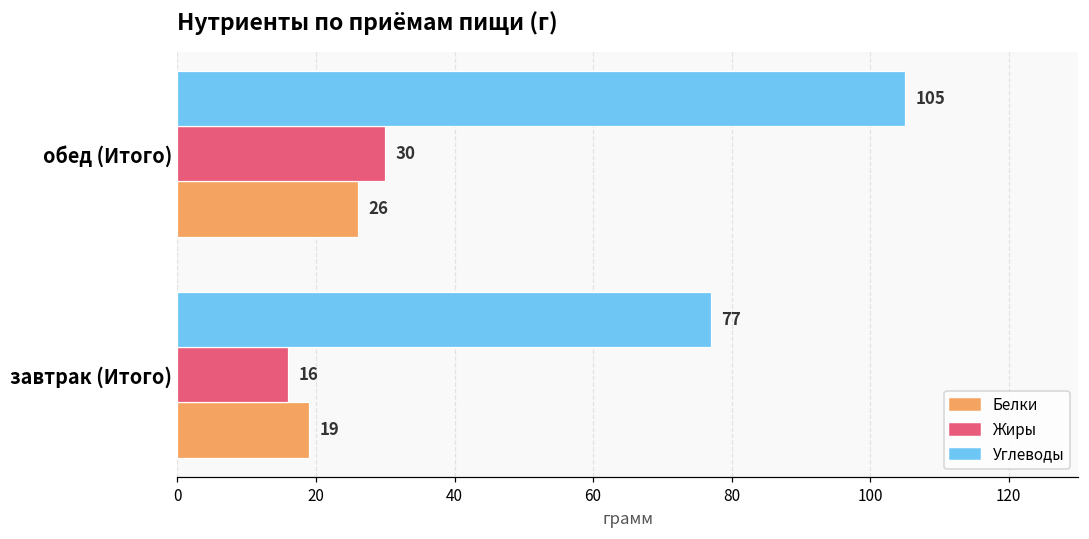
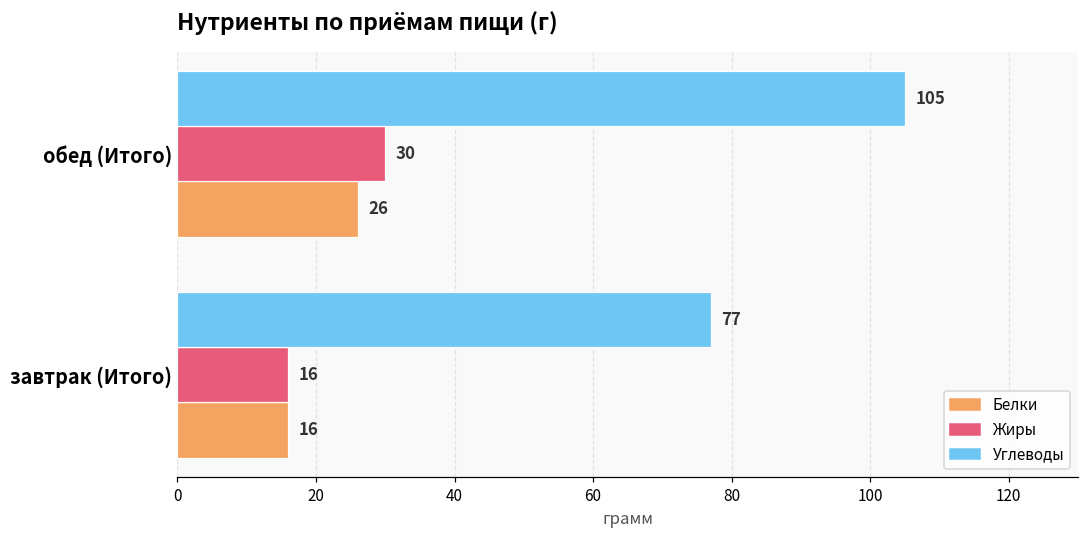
  {
    "Белки": {
      "обед (Итого)": 26,
-     "завтрак (Итого)": 19
+     "завтрак (Итого)": 16
    },
    "Жиры": {
      "обед (Итого)": 30,
      "завтрак (Итого)": 16
    },
    "Углеводы": {
      "обед (Итого)": 105,
      "завтрак (Итого)": 77
    }
  }
